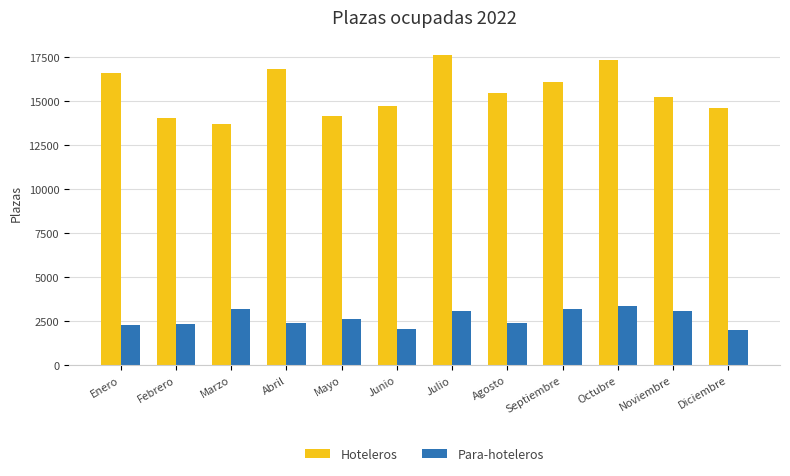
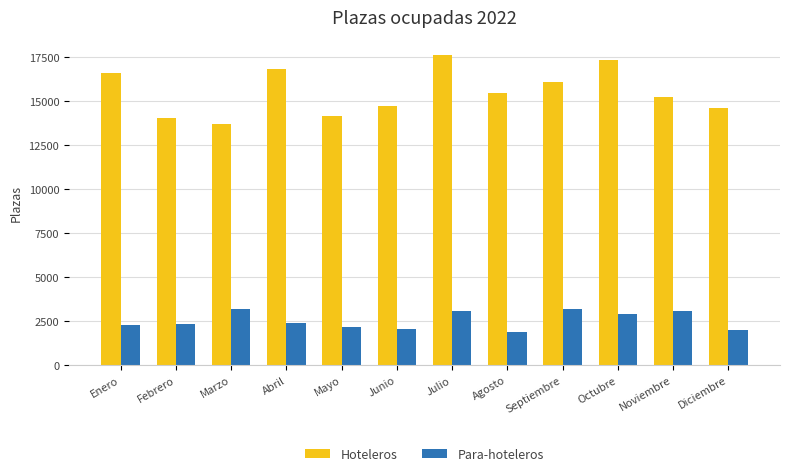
  {
    "Hoteleros": {
      "Enero": 16600,
      "Febrero": 14000,
      "Marzo": 13700,
      "Abril": 16800,
      "Mayo": 14100,
      "Junio": 14700,
      "Julio": 17600,
      "Agosto": 15400,
      "Septiembre": 16100,
      "Octubre": 17300,
      "Noviembre": 15200,
      "Diciembre": 14600
    },
    "Para-hoteleros": {
      "Enero": 2300,
      "Febrero": 2300,
      "Marzo": 3200,
      "Abril": 2400,
-     "Mayo": 2600,
+     "Mayo": 2100,
      "Junio": 2100,
      "Julio": 3100,
-     "Agosto": 2400,
+     "Agosto": 1900,
      "Septiembre": 3200,
-     "Octubre": 3400,
+     "Octubre": 2900,
      "Noviembre": 3100,
      "Diciembre": 2000
    }
  }
